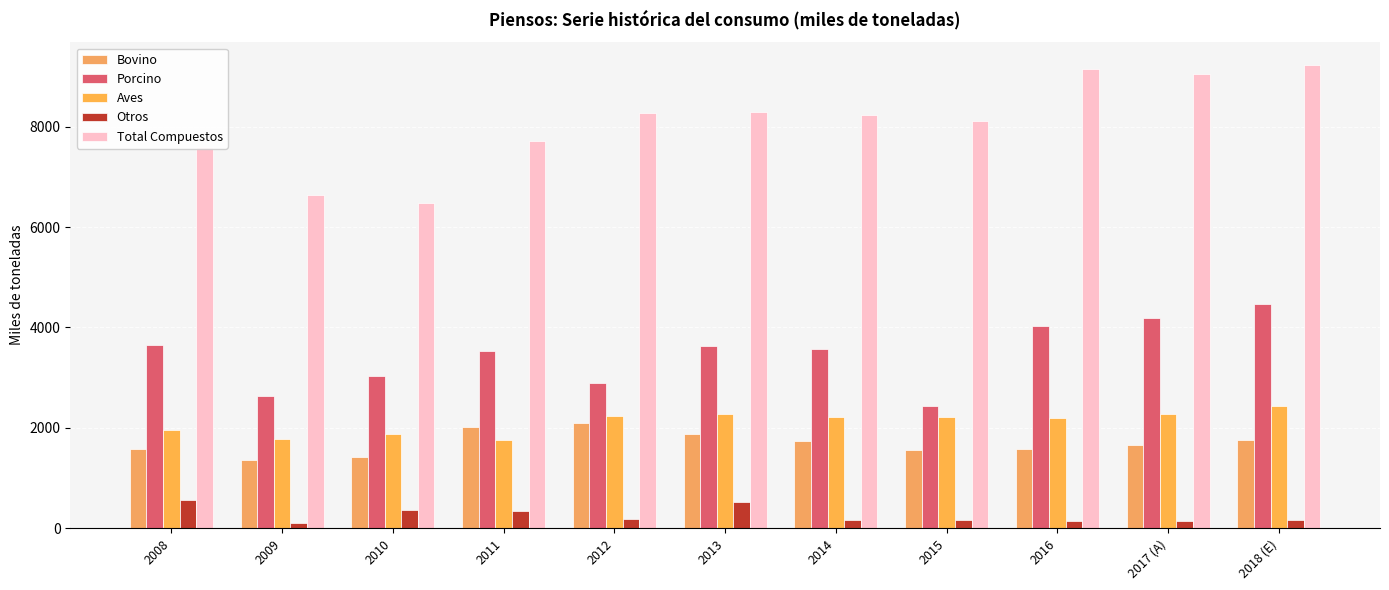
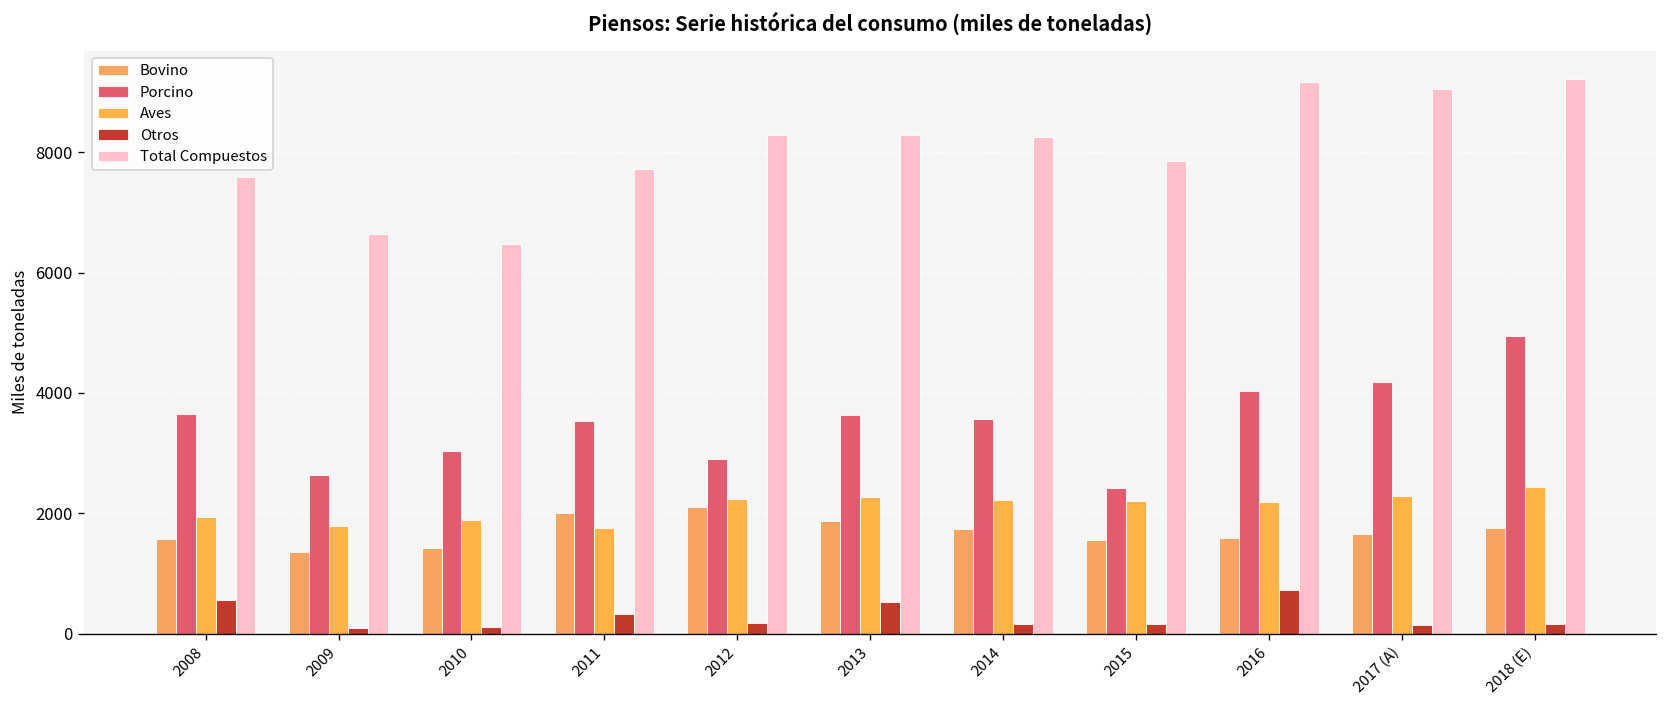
  {
    "Porcino": {
      "2008": 3700,
      "2009": 2600,
      "2010": 3000,
      "2011": 3500,
      "2012": 2900,
      "2013": 3600,
      "2014": 3600,
      "2015": 2400,
      "2016": 4000,
      "2017 (A)": 4200,
-     "2018 (E)": 4500
+     "2018 (E)": 5000
    },
    "Otros": {
      "2008": 600,
      "2009": 100,
-     "2010": 400,
+     "2010": 100,
      "2011": 300,
      "2012": 200,
      "2013": 500,
      "2014": 200,
      "2015": 200,
-     "2016": 100,
+     "2016": 700,
      "2017 (A)": 100,
      "2018 (E)": 200
    },
    "Total Compuestos": {
      "2009": 6600,
      "2010": 6500,
      "2011": 7700,
      "2012": 8300,
      "2013": 8300,
      "2014": 8200,
-     "2015": 8100,
+     "2015": 7800,
      "2016": 9200,
      "2017 (A)": 9000,
      "2018 (E)": 9200
    }
  }
